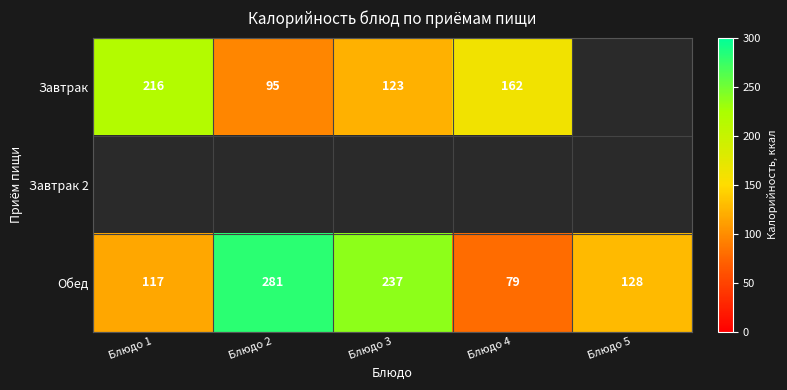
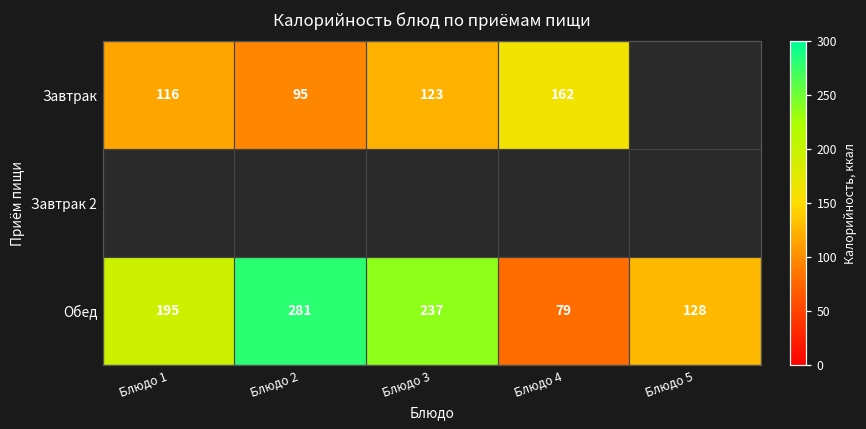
  {
    "Завтрак": {
-     "Блюдо 1": 216,
+     "Блюдо 1": 116,
      "Блюдо 2": 95,
      "Блюдо 3": 123,
      "Блюдо 4": 162
    },
    "Обед": {
-     "Блюдо 1": 117,
+     "Блюдо 1": 195,
      "Блюдо 2": 281,
      "Блюдо 3": 237,
      "Блюдо 4": 79,
      "Блюдо 5": 128
    }
  }
